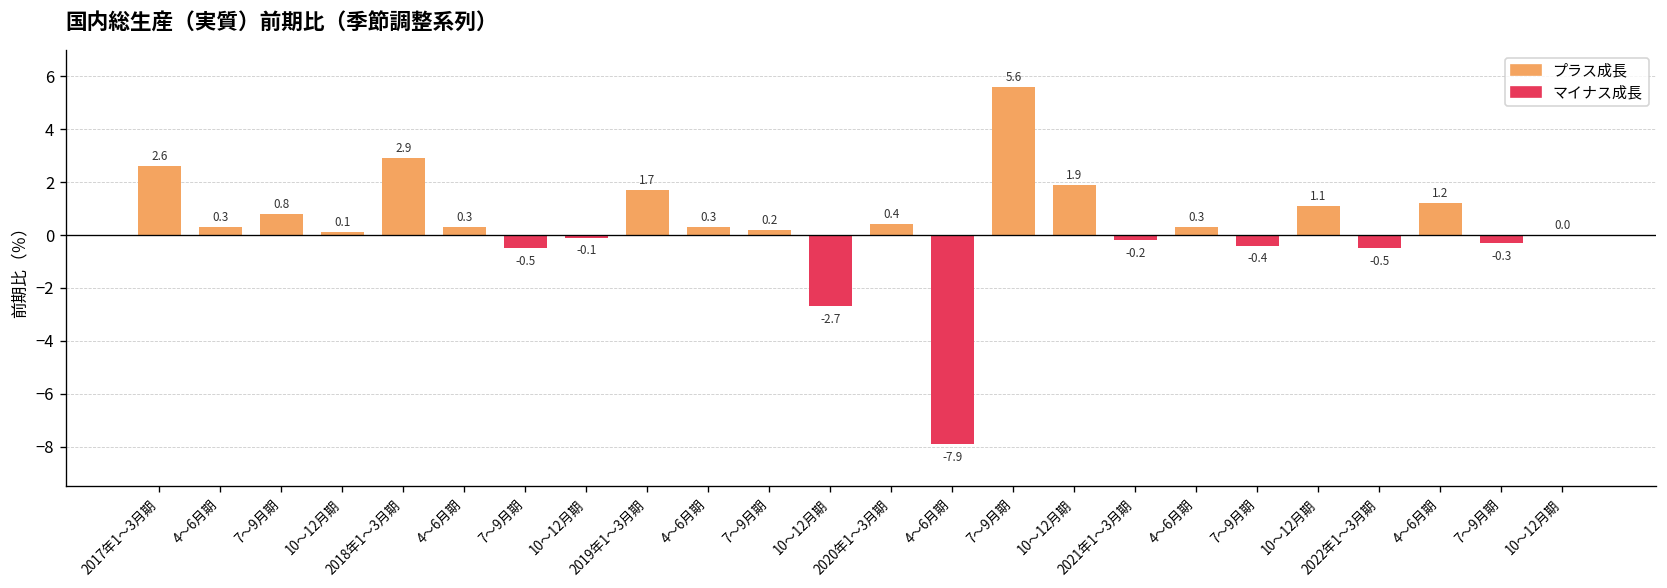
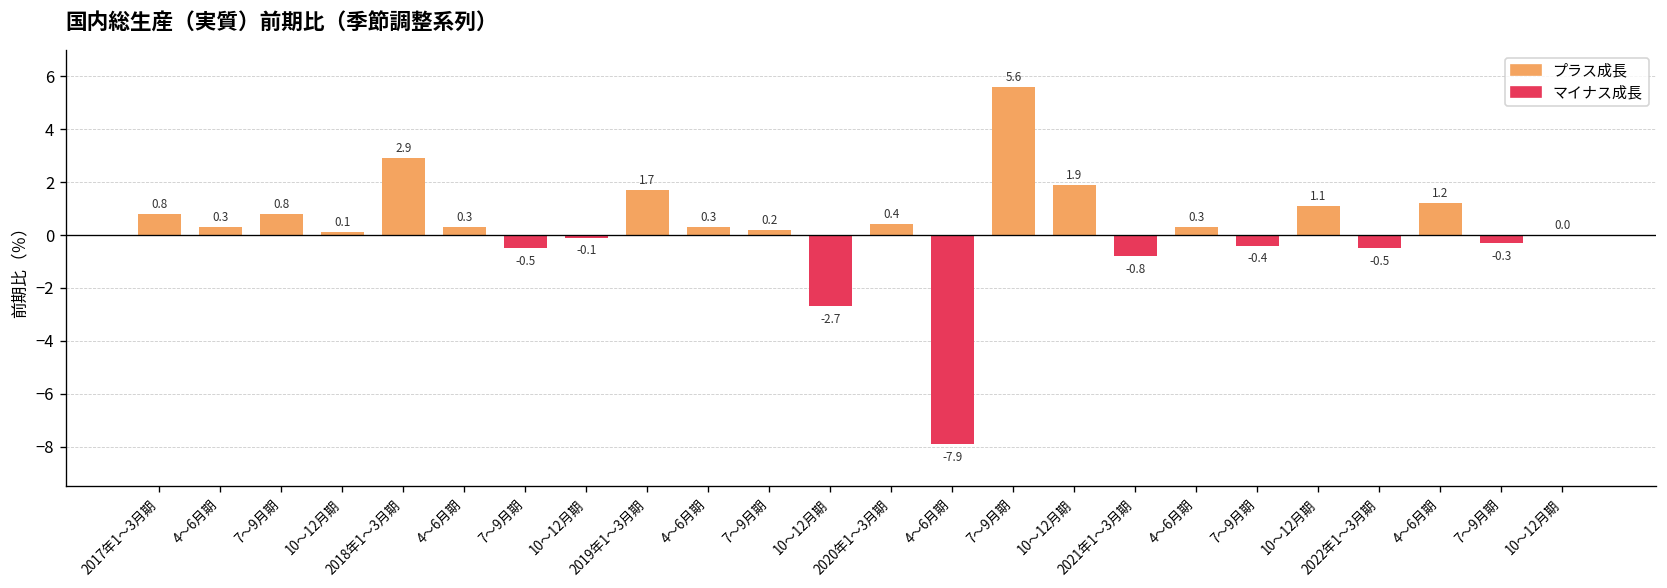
  {
-   "2017年1～3月期": 2.6,
+   "2017年1～3月期": 0.8,
    "2018年1～3月期": 2.9,
    "2019年1～3月期": 1.7,
    "2020年1～3月期": 0.4,
-   "2021年1～3月期": -0.2,
+   "2021年1～3月期": -0.8,
    "2022年1～3月期": -0.5
  }
